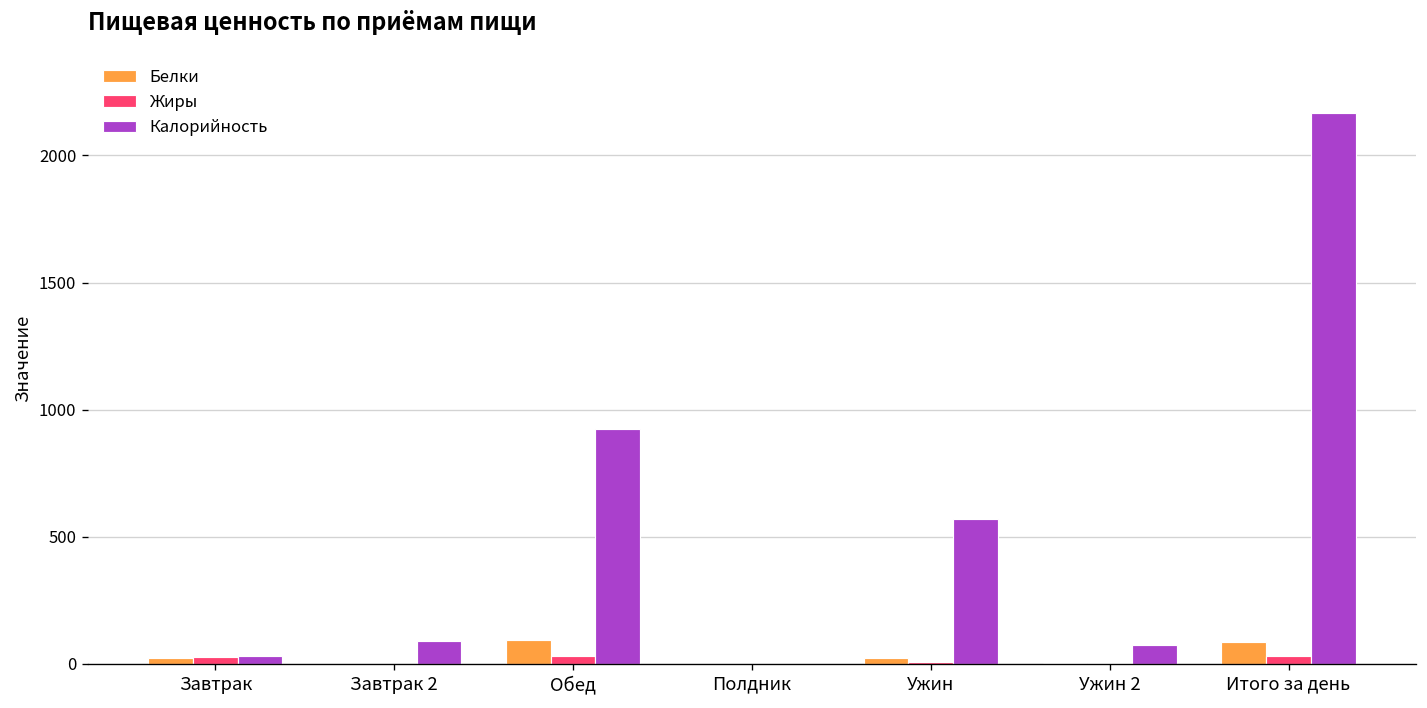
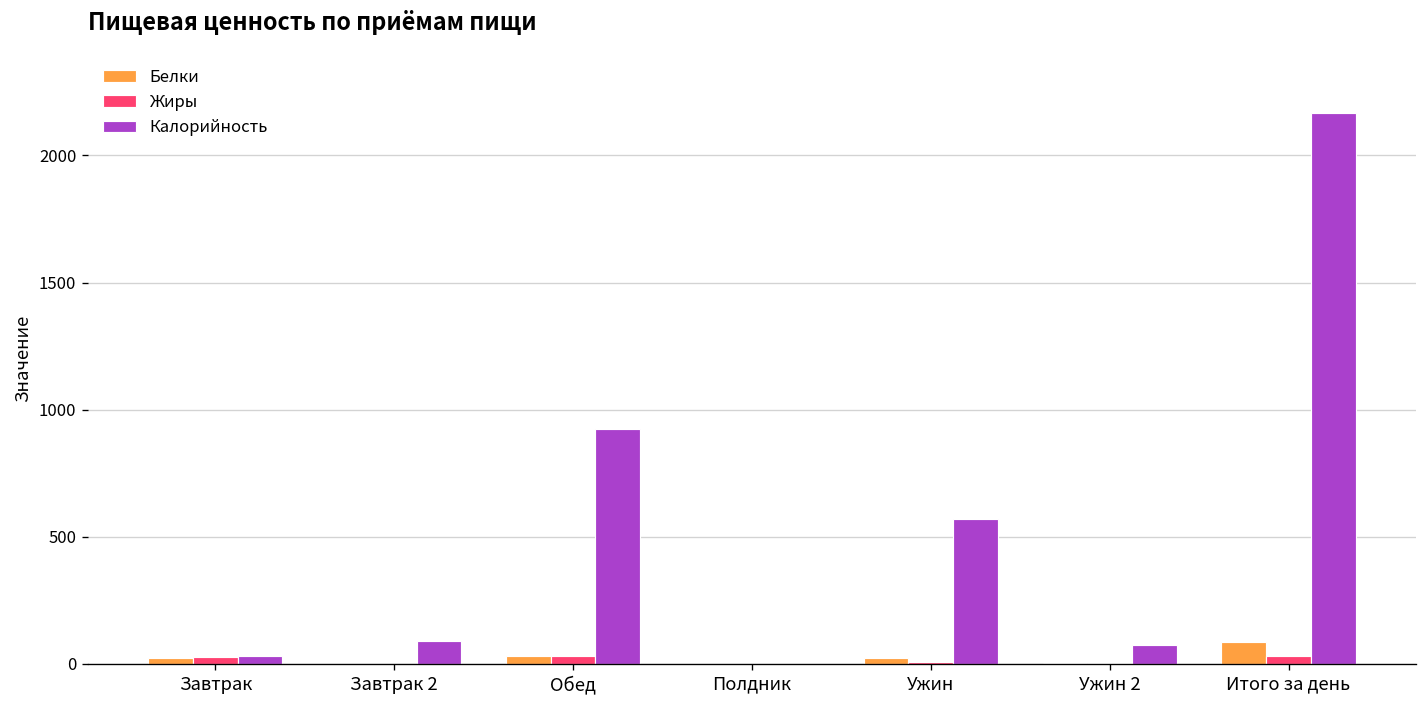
  {
    "Белки": {
      "Завтрак": 20,
      "Завтрак 2": 0,
-     "Обед": 90,
+     "Обед": 30,
      "Полдник": 0,
      "Ужин": 20,
      "Итого за день": 90
    },
    "Жиры": {
      "Завтрак": 30,
      "Завтрак 2": 0,
      "Обед": 30,
      "Полдник": 0,
      "Итого за день": 30
    },
    "Калорийность": {
      "Завтрак": 30,
      "Завтрак 2": 90,
      "Обед": 920,
      "Полдник": 0,
      "Ужин": 570,
      "Ужин 2": 80,
      "Итого за день": 2170
    }
  }
